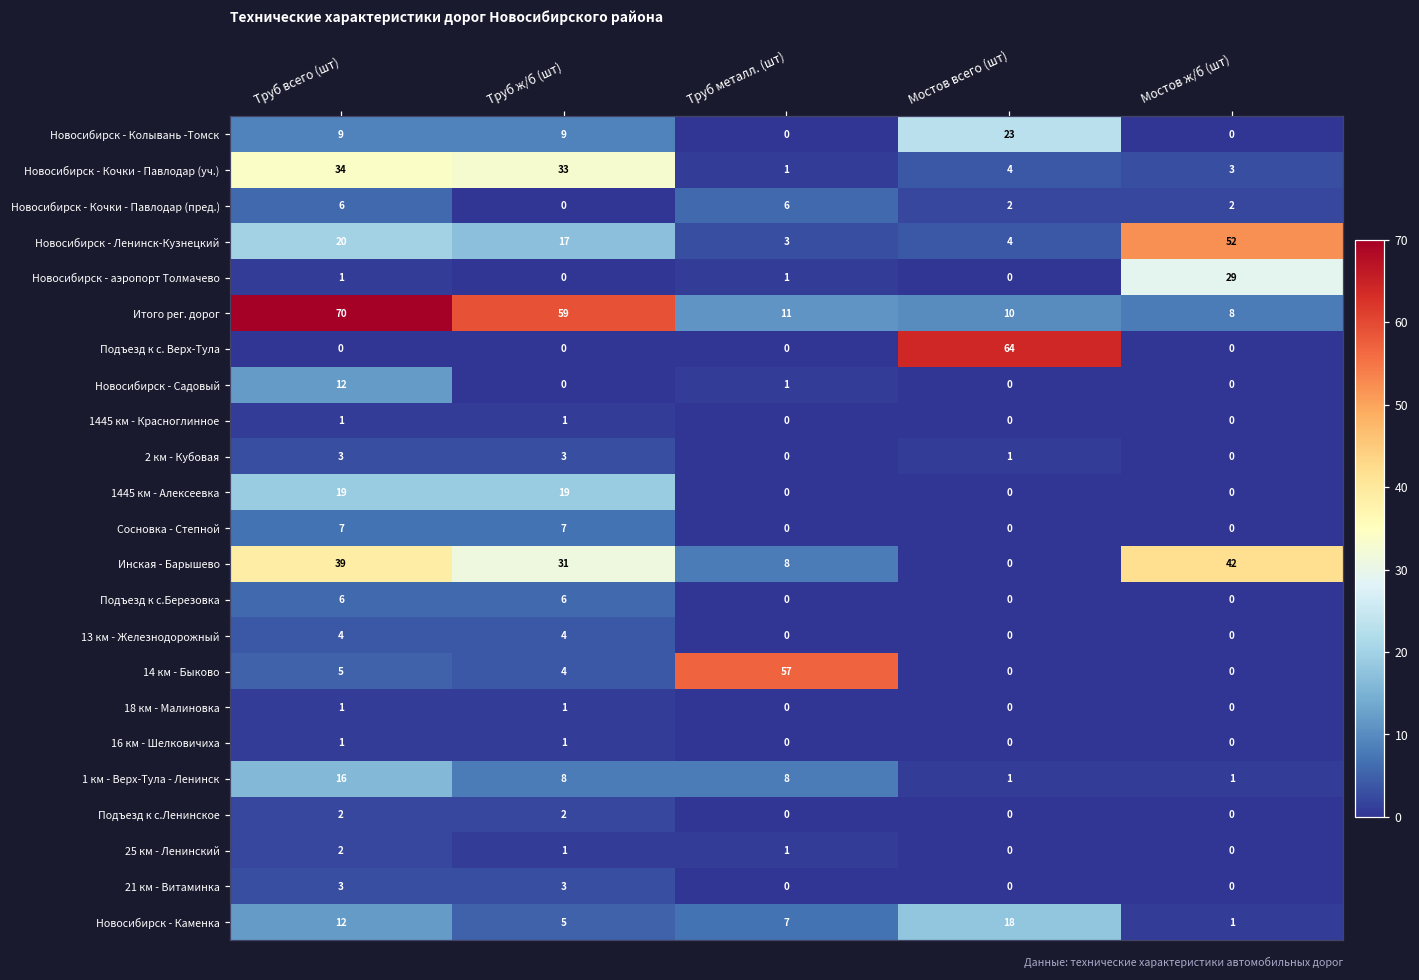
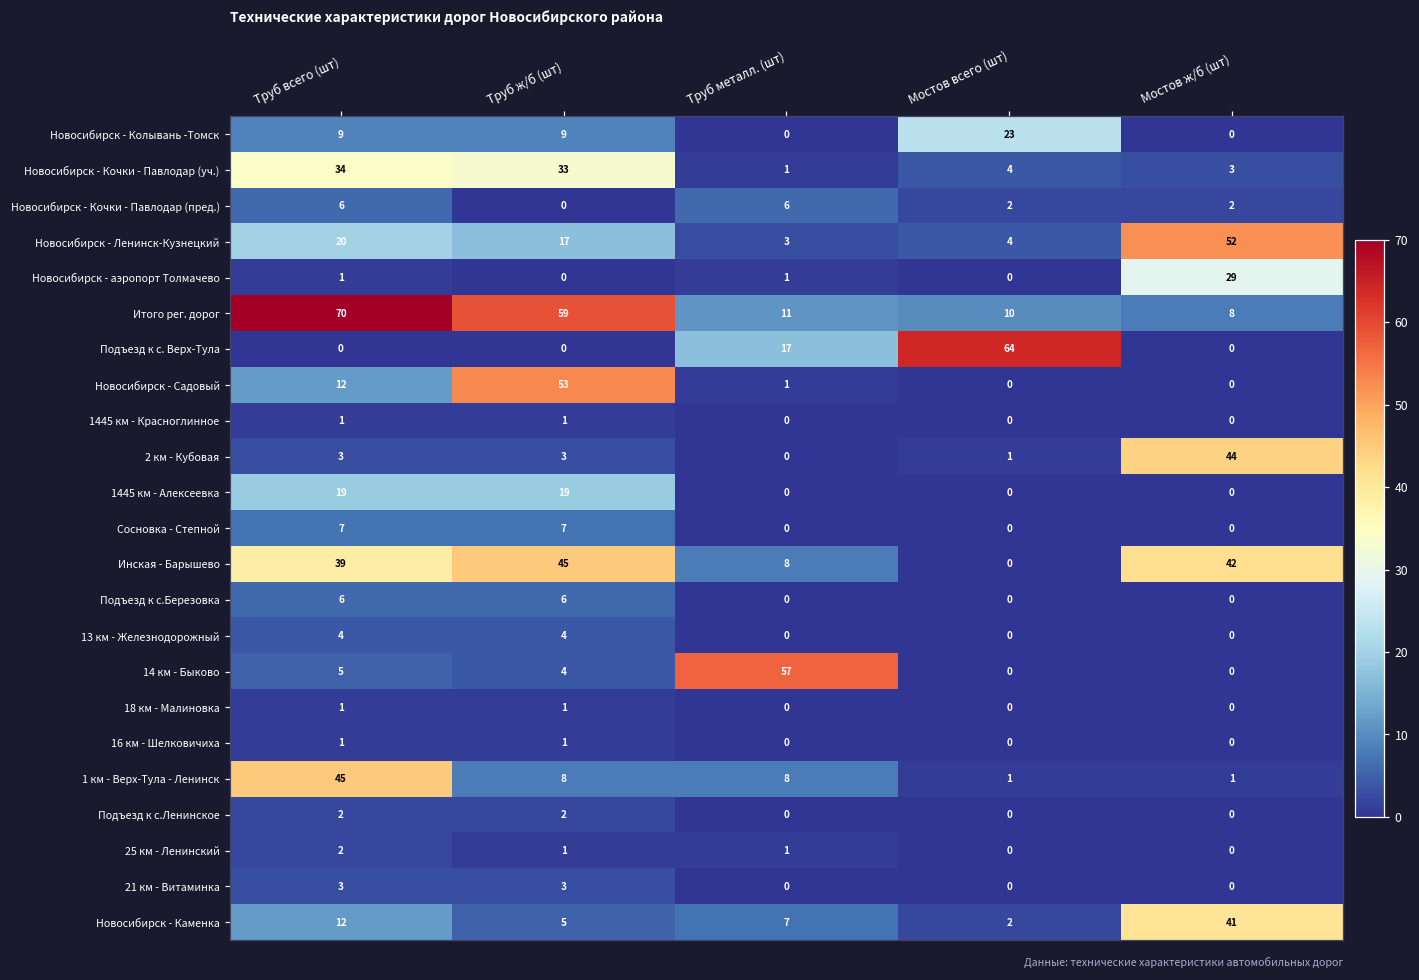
  {
    "Новосибирск - Колывань -Томск": {
      "Труб всего (шт)": 9,
      "Труб ж/б (шт)": 9,
      "Труб металл. (шт)": 0,
      "Мостов всего (шт)": 23,
      "Мостов ж/б (шт)": 0
    },
    "Новосибирск - Кочки - Павлодар (уч.)": {
      "Труб всего (шт)": 34,
      "Труб ж/б (шт)": 33,
      "Труб металл. (шт)": 1,
      "Мостов всего (шт)": 4,
      "Мостов ж/б (шт)": 3
    },
    "Новосибирск - Кочки - Павлодар (пред.)": {
      "Труб всего (шт)": 6,
      "Труб ж/б (шт)": 0,
      "Труб металл. (шт)": 6,
      "Мостов всего (шт)": 2,
      "Мостов ж/б (шт)": 2
    },
    "Новосибирск - Ленинск-Кузнецкий": {
      "Труб всего (шт)": 20,
      "Труб ж/б (шт)": 17,
      "Труб металл. (шт)": 3,
      "Мостов всего (шт)": 4,
      "Мостов ж/б (шт)": 52
    },
    "Новосибирск - аэропорт Толмачево": {
      "Труб всего (шт)": 1,
      "Труб ж/б (шт)": 0,
      "Труб металл. (шт)": 1,
      "Мостов всего (шт)": 0,
      "Мостов ж/б (шт)": 29
    },
    "Итого рег. дорог": {
      "Труб всего (шт)": 70,
      "Труб ж/б (шт)": 59,
      "Труб металл. (шт)": 11,
      "Мостов всего (шт)": 10,
      "Мостов ж/б (шт)": 8
    },
    "Подъезд к с. Верх-Тула": {
      "Труб всего (шт)": 0,
      "Труб ж/б (шт)": 0,
-     "Труб металл. (шт)": 0,
+     "Труб металл. (шт)": 17,
      "Мостов всего (шт)": 64,
      "Мостов ж/б (шт)": 0
    },
    "Новосибирск - Садовый": {
      "Труб всего (шт)": 12,
-     "Труб ж/б (шт)": 0,
+     "Труб ж/б (шт)": 53,
      "Труб металл. (шт)": 1,
      "Мостов всего (шт)": 0,
      "Мостов ж/б (шт)": 0
    },
    "1445 км - Красноглинное": {
      "Труб всего (шт)": 1,
      "Труб ж/б (шт)": 1,
      "Труб металл. (шт)": 0,
      "Мостов всего (шт)": 0,
      "Мостов ж/б (шт)": 0
    },
    "2 км - Кубовая": {
      "Труб всего (шт)": 3,
      "Труб ж/б (шт)": 3,
      "Труб металл. (шт)": 0,
      "Мостов всего (шт)": 1,
-     "Мостов ж/б (шт)": 0
+     "Мостов ж/б (шт)": 44
    },
    "1445 км - Алексеевка": {
      "Труб всего (шт)": 19,
      "Труб ж/б (шт)": 19,
      "Труб металл. (шт)": 0,
      "Мостов всего (шт)": 0,
      "Мостов ж/б (шт)": 0
    },
    "Сосновка - Степной": {
      "Труб всего (шт)": 7,
      "Труб ж/б (шт)": 7,
      "Труб металл. (шт)": 0,
      "Мостов всего (шт)": 0,
      "Мостов ж/б (шт)": 0
    },
    "Инская - Барышево": {
      "Труб всего (шт)": 39,
-     "Труб ж/б (шт)": 31,
+     "Труб ж/б (шт)": 45,
      "Труб металл. (шт)": 8,
      "Мостов всего (шт)": 0,
      "Мостов ж/б (шт)": 42
    },
    "Подъезд к с.Березовка": {
      "Труб всего (шт)": 6,
      "Труб ж/б (шт)": 6,
      "Труб металл. (шт)": 0,
      "Мостов всего (шт)": 0,
      "Мостов ж/б (шт)": 0
    },
    "13 км - Железнодорожный": {
      "Труб всего (шт)": 4,
      "Труб ж/б (шт)": 4,
      "Труб металл. (шт)": 0,
      "Мостов всего (шт)": 0,
      "Мостов ж/б (шт)": 0
    },
    "14 км - Быково": {
      "Труб всего (шт)": 5,
      "Труб ж/б (шт)": 4,
      "Труб металл. (шт)": 57,
      "Мостов всего (шт)": 0,
      "Мостов ж/б (шт)": 0
    },
    "18 км - Малиновка": {
      "Труб всего (шт)": 1,
      "Труб ж/б (шт)": 1,
      "Труб металл. (шт)": 0,
      "Мостов всего (шт)": 0,
      "Мостов ж/б (шт)": 0
    },
    "16 км - Шелковичиха": {
      "Труб всего (шт)": 1,
      "Труб ж/б (шт)": 1,
      "Труб металл. (шт)": 0,
      "Мостов всего (шт)": 0,
      "Мостов ж/б (шт)": 0
    },
    "1 км - Верх-Тула - Ленинск": {
-     "Труб всего (шт)": 16,
+     "Труб всего (шт)": 45,
      "Труб ж/б (шт)": 8,
      "Труб металл. (шт)": 8,
      "Мостов всего (шт)": 1,
      "Мостов ж/б (шт)": 1
    },
    "Подъезд к с.Ленинское": {
      "Труб всего (шт)": 2,
      "Труб ж/б (шт)": 2,
      "Труб металл. (шт)": 0,
      "Мостов всего (шт)": 0,
      "Мостов ж/б (шт)": 0
    },
    "25 км - Ленинский": {
      "Труб всего (шт)": 2,
      "Труб ж/б (шт)": 1,
      "Труб металл. (шт)": 1,
      "Мостов всего (шт)": 0,
      "Мостов ж/б (шт)": 0
    },
    "21 км - Витаминка": {
      "Труб всего (шт)": 3,
      "Труб ж/б (шт)": 3,
      "Труб металл. (шт)": 0,
      "Мостов всего (шт)": 0,
      "Мостов ж/б (шт)": 0
    },
    "Новосибирск - Каменка": {
      "Труб всего (шт)": 12,
      "Труб ж/б (шт)": 5,
      "Труб металл. (шт)": 7,
-     "Мостов всего (шт)": 18,
-     "Мостов ж/б (шт)": 1
+     "Мостов всего (шт)": 2,
+     "Мостов ж/б (шт)": 41
    }
  }
